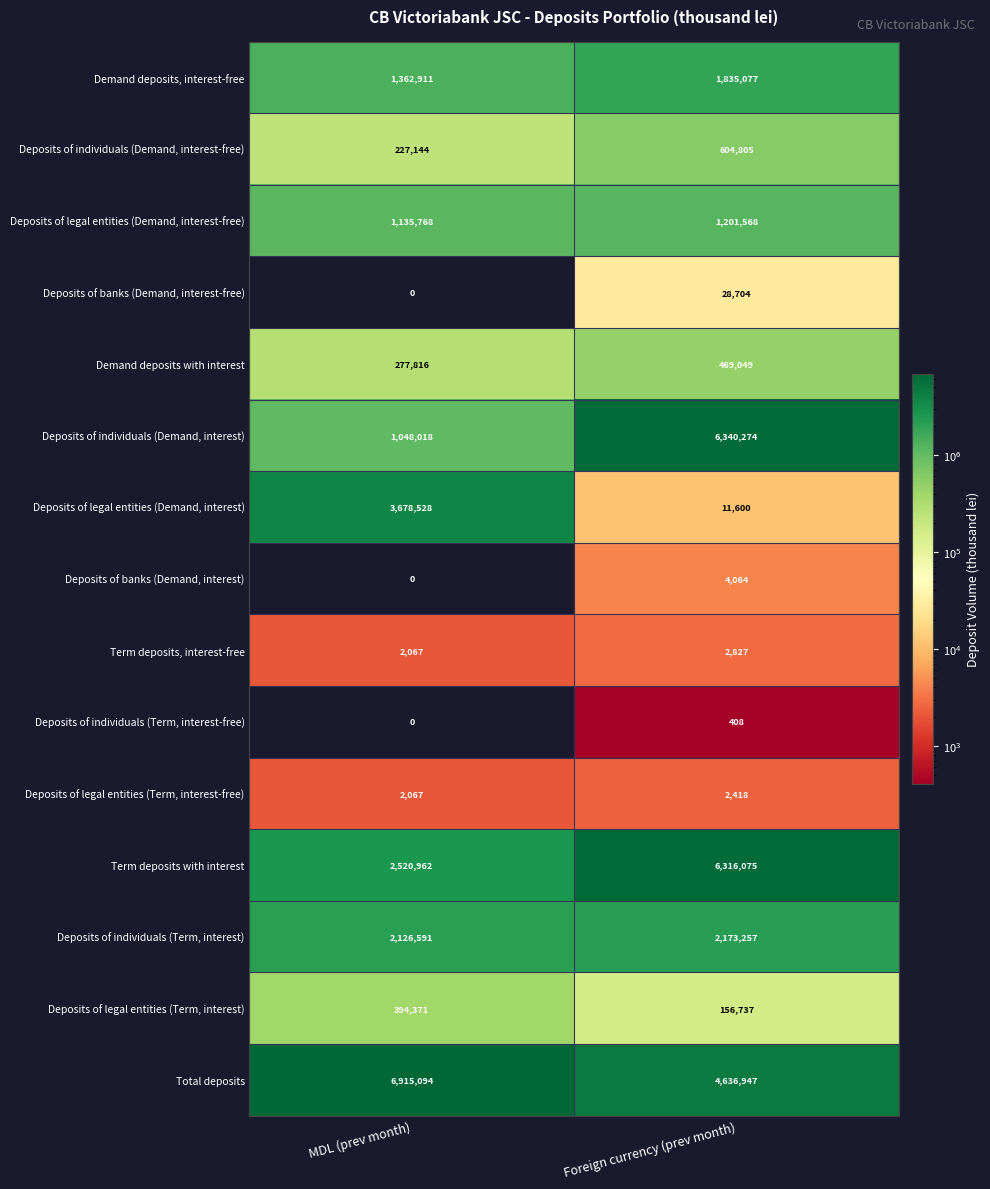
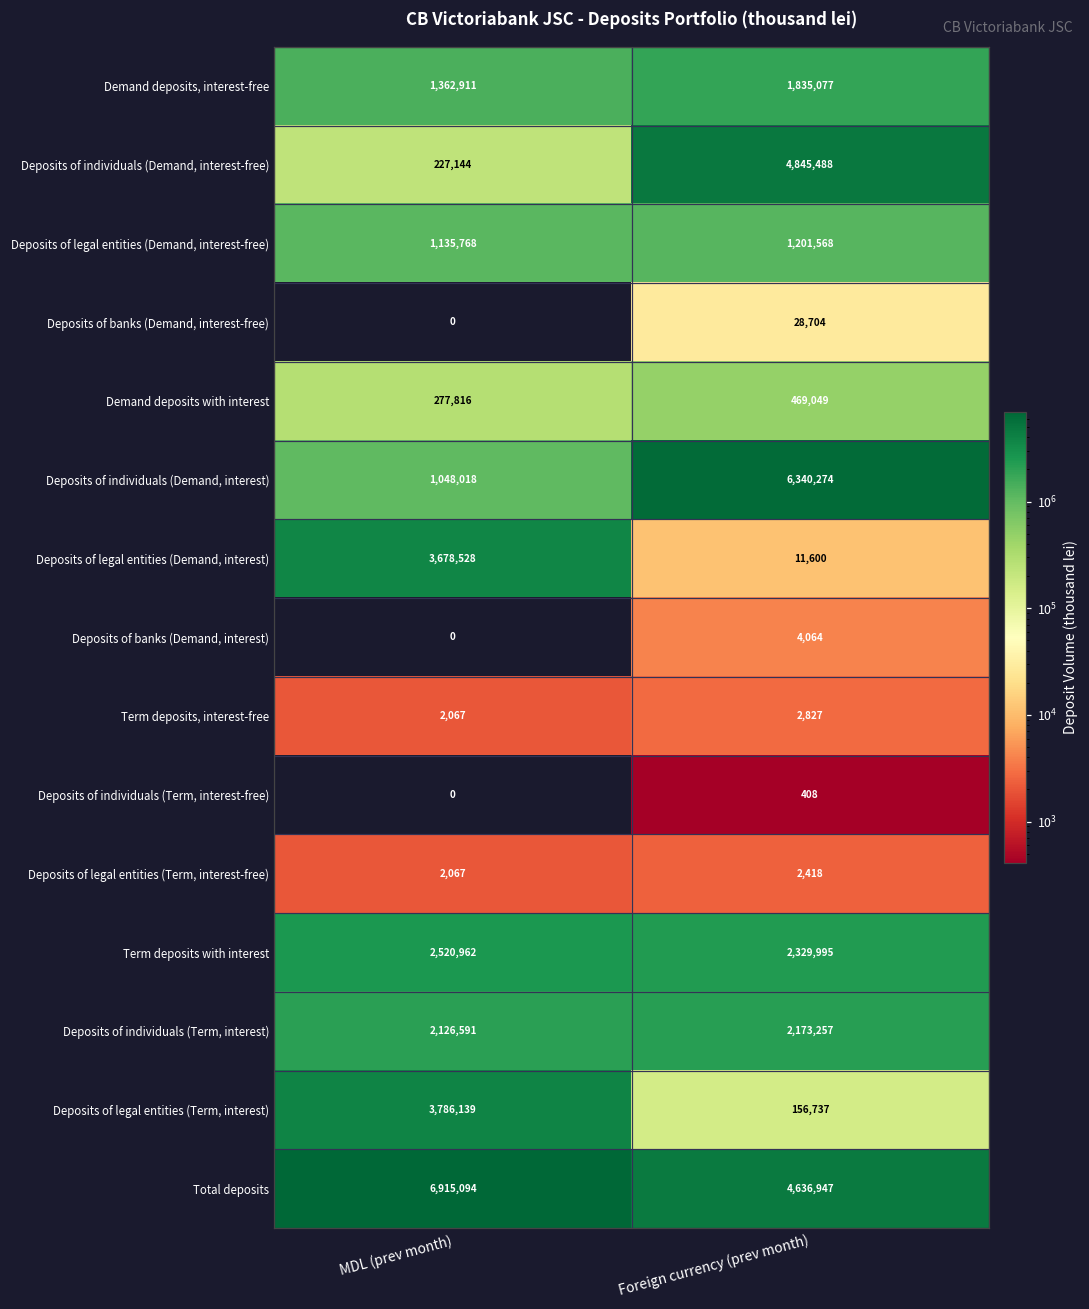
  {
    "Demand deposits, interest-free": {
      "MDL (prev month)": "1,362,911",
      "Foreign currency (prev month)": "1,835,077"
    },
    "Deposits of individuals (Demand, interest-free)": {
      "MDL (prev month)": "227,144",
-     "Foreign currency (prev month)": "604,805"
+     "Foreign currency (prev month)": "4,845,488"
    },
    "Deposits of legal entities (Demand, interest-free)": {
      "MDL (prev month)": "1,135,768",
      "Foreign currency (prev month)": "1,201,568"
    },
    "Deposits of banks (Demand, interest-free)": {
      "MDL (prev month)": "0",
      "Foreign currency (prev month)": "28,704"
    },
    "Demand deposits with interest": {
      "MDL (prev month)": "277,816",
      "Foreign currency (prev month)": "469,049"
    },
    "Deposits of individuals (Demand, interest)": {
      "MDL (prev month)": "1,048,018",
      "Foreign currency (prev month)": "6,340,274"
    },
    "Deposits of legal entities (Demand, interest)": {
      "MDL (prev month)": "3,678,528",
      "Foreign currency (prev month)": "11,600"
    },
    "Deposits of banks (Demand, interest)": {
      "MDL (prev month)": "0",
      "Foreign currency (prev month)": "4,064"
    },
    "Term deposits, interest-free": {
      "MDL (prev month)": "2,067",
      "Foreign currency (prev month)": "2,827"
    },
    "Deposits of individuals (Term, interest-free)": {
      "MDL (prev month)": "0",
      "Foreign currency (prev month)": "408"
    },
    "Deposits of legal entities (Term, interest-free)": {
      "MDL (prev month)": "2,067",
      "Foreign currency (prev month)": "2,418"
    },
    "Term deposits with interest": {
      "MDL (prev month)": "2,520,962",
-     "Foreign currency (prev month)": "6,316,075"
+     "Foreign currency (prev month)": "2,329,995"
    },
    "Deposits of individuals (Term, interest)": {
      "MDL (prev month)": "2,126,591",
      "Foreign currency (prev month)": "2,173,257"
    },
    "Deposits of legal entities (Term, interest)": {
-     "MDL (prev month)": "394,371",
+     "MDL (prev month)": "3,786,139",
      "Foreign currency (prev month)": "156,737"
    },
    "Total deposits": {
      "MDL (prev month)": "6,915,094",
      "Foreign currency (prev month)": "4,636,947"
    }
  }
